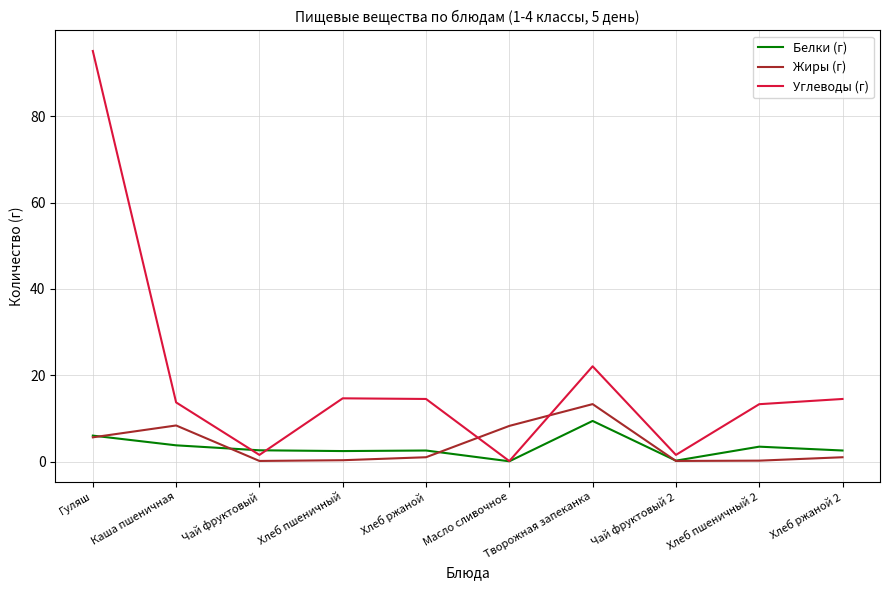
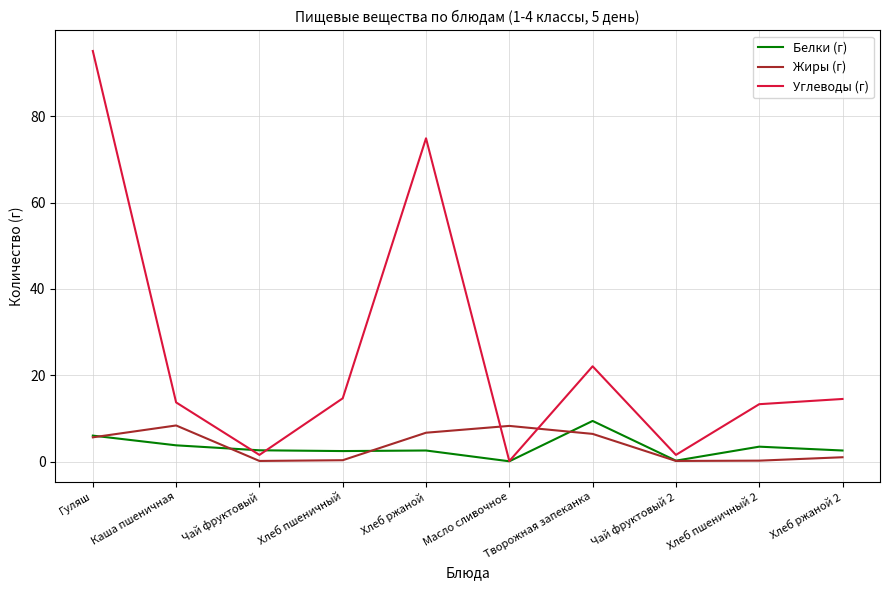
  {
    "Белки (г)": {
      "Каша пшеничная": 4,
      "Чай фруктовый": 3,
      "Хлеб пшеничный": 2,
      "Хлеб ржаной": 3,
      "Творожная запеканка": 9,
      "Хлеб пшеничный 2": 3,
      "Хлеб ржаной 2": 3
    },
    "Жиры (г)": {
      "Каша пшеничная": 8,
      "Чай фруктовый": 0,
      "Хлеб пшеничный": 0,
-     "Хлеб ржаной": 1,
+     "Хлеб ржаной": 7,
      "Масло сливочное": 8,
-     "Творожная запеканка": 13,
+     "Творожная запеканка": 6,
      "Хлеб пшеничный 2": 0,
      "Хлеб ржаной 2": 1
    },
    "Углеводы (г)": {
      "Гуляш": 95,
      "Каша пшеничная": 14,
      "Чай фруктовый": 2,
      "Хлеб пшеничный": 15,
-     "Хлеб ржаной": 14,
+     "Хлеб ржаной": 75,
      "Творожная запеканка": 22,
      "Чай фруктовый 2": 2,
      "Хлеб пшеничный 2": 13,
      "Хлеб ржаной 2": 14
    }
  }
